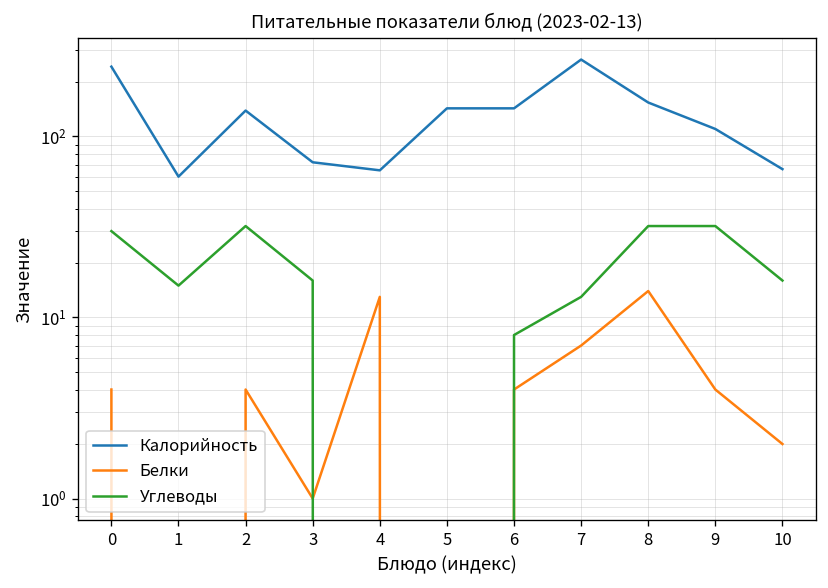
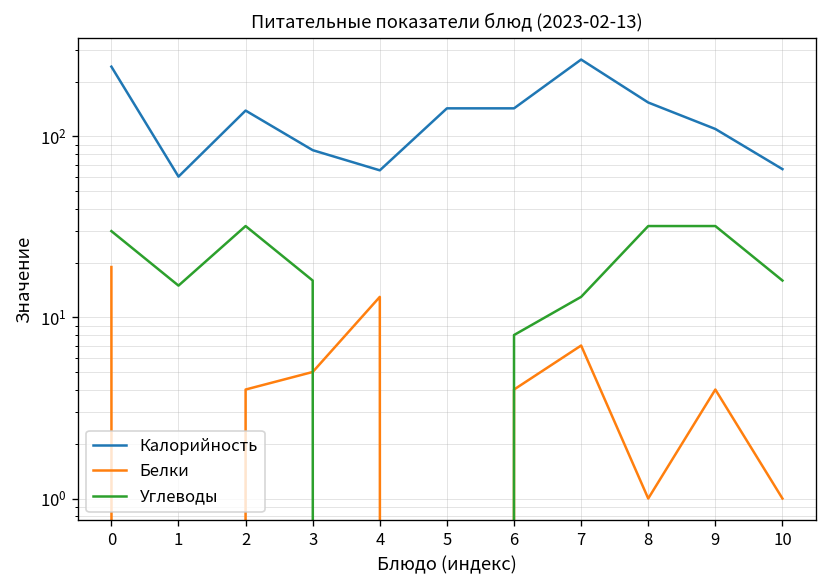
  {
    "Калорийность": {
      "0": 240,
      "1": 60,
      "2": 140,
-     "3": 70,
+     "3": 80,
      "4": 65,
      "5": 140,
      "6": 140,
      "7": 270,
      "8": 150,
      "9": 110,
      "10": 70
    },
    "Белки": {
-     "0": 4,
+     "0": 19,
      "2": 4,
-     "3": 1,
+     "3": 5,
      "4": 13,
      "6": 4,
      "7": 7,
-     "8": 14,
+     "8": 1,
      "9": 4,
-     "10": 2
+     "10": 1
    },
    "Углеводы": {
      "0": 30,
      "1": 15,
      "2": 32,
      "3": 16,
      "6": 8,
      "7": 13,
      "8": 32,
      "9": 32,
      "10": 16
    }
  }
